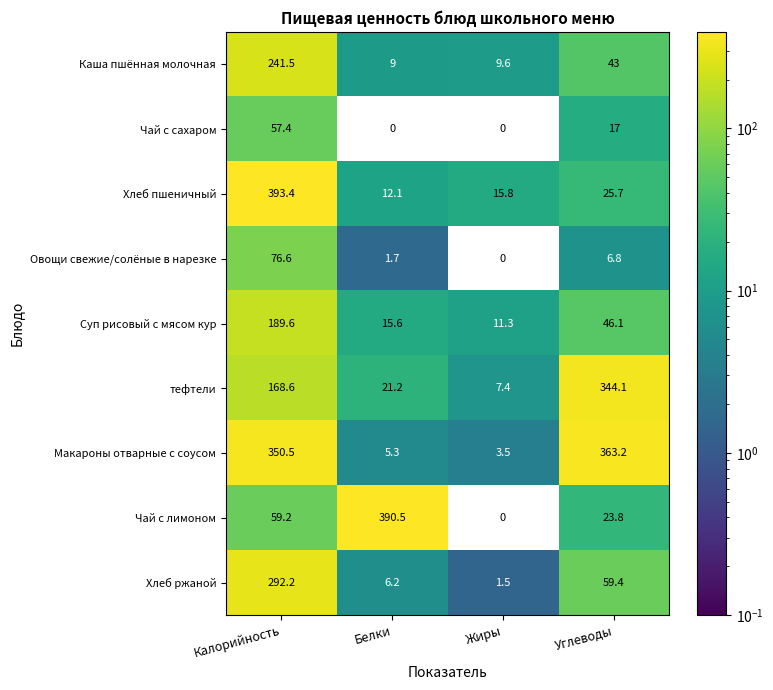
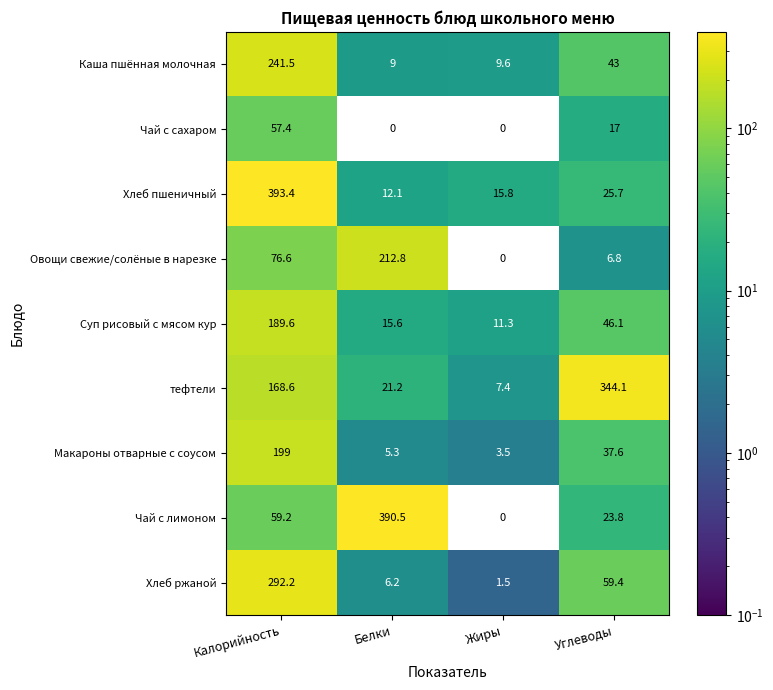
  {
    "Каша пшённая молочная": {
      "Калорийность": 241.5,
      "Белки": 9,
      "Жиры": 9.6,
      "Углеводы": 43
    },
    "Чай с сахаром": {
      "Калорийность": 57.4,
      "Белки": 0,
      "Жиры": 0,
      "Углеводы": 17
    },
    "Хлеб пшеничный": {
      "Калорийность": 393.4,
      "Белки": 12.1,
      "Жиры": 15.8,
      "Углеводы": 25.7
    },
    "Овощи свежие/солёные в нарезке": {
      "Калорийность": 76.6,
-     "Белки": 1.7,
+     "Белки": 212.8,
      "Жиры": 0,
      "Углеводы": 6.8
    },
    "Суп рисовый с мясом кур": {
      "Калорийность": 189.6,
      "Белки": 15.6,
      "Жиры": 11.3,
      "Углеводы": 46.1
    },
    "тефтели": {
      "Калорийность": 168.6,
      "Белки": 21.2,
      "Жиры": 7.4,
      "Углеводы": 344.1
    },
    "Макароны отварные с соусом": {
-     "Калорийность": 350.5,
+     "Калорийность": 199,
      "Белки": 5.3,
      "Жиры": 3.5,
-     "Углеводы": 363.2
+     "Углеводы": 37.6
    },
    "Чай с лимоном": {
      "Калорийность": 59.2,
      "Белки": 390.5,
      "Жиры": 0,
      "Углеводы": 23.8
    },
    "Хлеб ржаной": {
      "Калорийность": 292.2,
      "Белки": 6.2,
      "Жиры": 1.5,
      "Углеводы": 59.4
    }
  }
